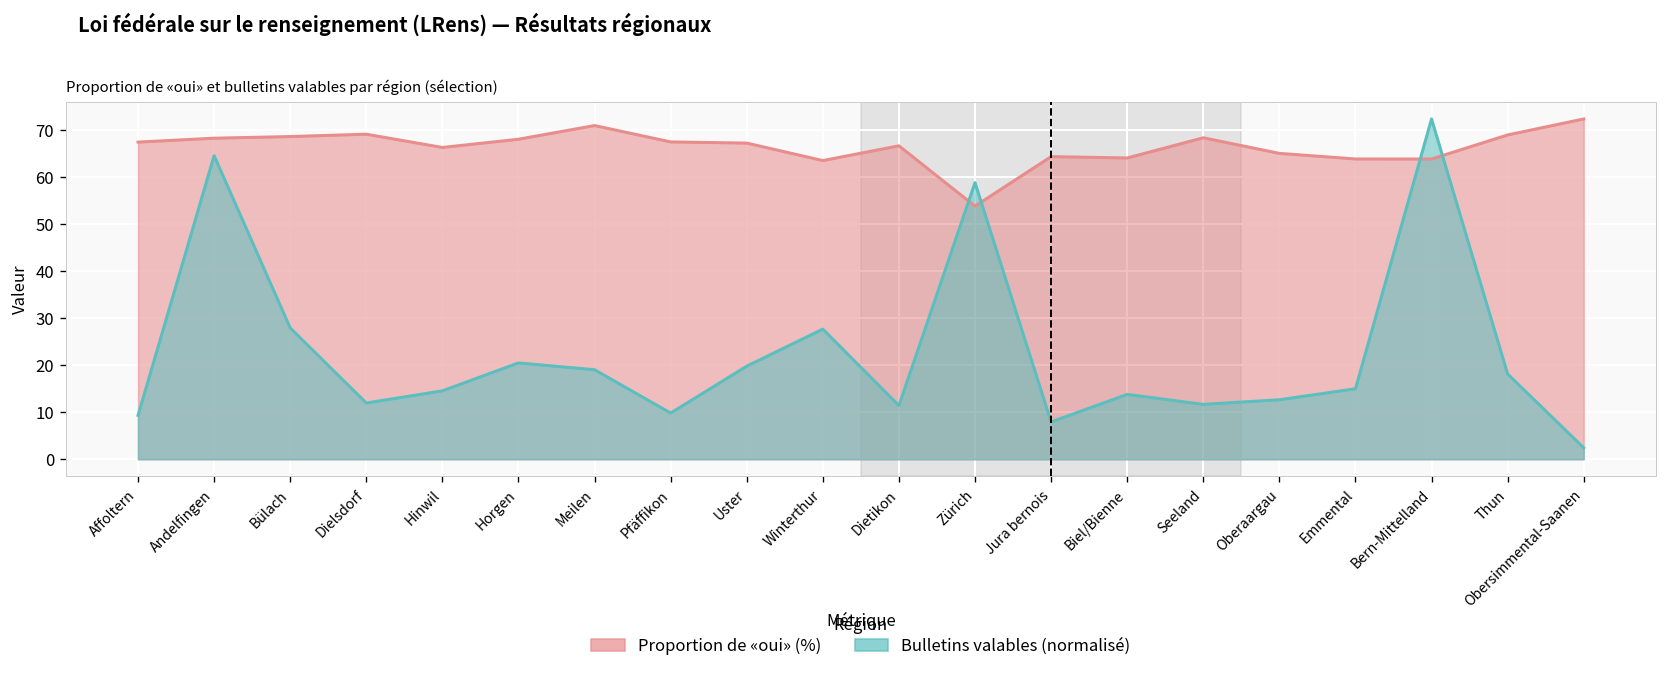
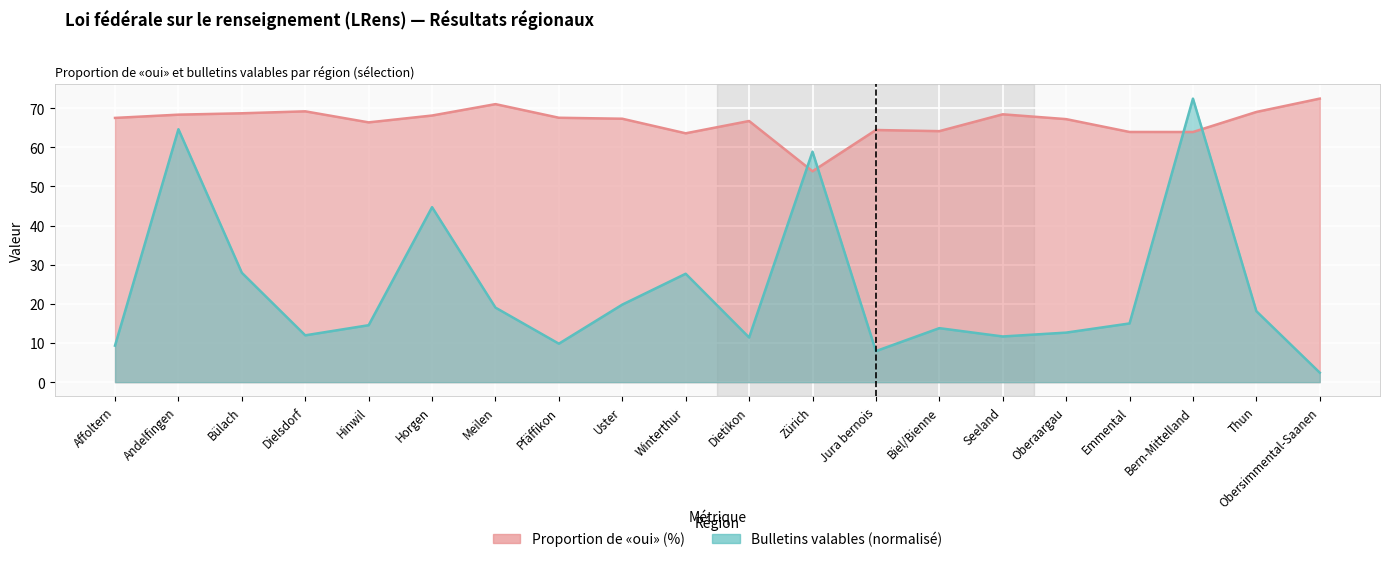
  {
    "Proportion de «oui» (%)": {
      "Affoltern": 67,
      "Andelfingen": 68,
      "Bülach": 69,
      "Dielsdorf": 69,
      "Hinwil": 66,
      "Horgen": 68,
      "Meilen": 71,
      "Pfäffikon": 68,
      "Uster": 67,
      "Winterthur": 64,
      "Dietikon": 67,
      "Zürich": 54,
      "Jura bernois": 64,
      "Biel/Bienne": 64,
      "Seeland": 68,
-     "Oberaargau": 65,
+     "Oberaargau": 67,
      "Emmental": 64,
      "Bern-Mittelland": 64,
      "Thun": 69,
      "Obersimmental-Saanen": 72
    },
    "Bulletins valables (normalisé)": {
      "Affoltern": 9,
      "Andelfingen": 65,
      "Bülach": 28,
      "Dielsdorf": 12,
      "Hinwil": 15,
-     "Horgen": 20,
+     "Horgen": 45,
      "Meilen": 19,
      "Pfäffikon": 10,
      "Uster": 20,
      "Winterthur": 28,
      "Dietikon": 11,
      "Zürich": 59,
      "Jura bernois": 8,
      "Biel/Bienne": 14,
      "Seeland": 12,
      "Oberaargau": 13,
      "Emmental": 15,
      "Bern-Mittelland": 72,
      "Thun": 18,
      "Obersimmental-Saanen": 2
    }
  }
